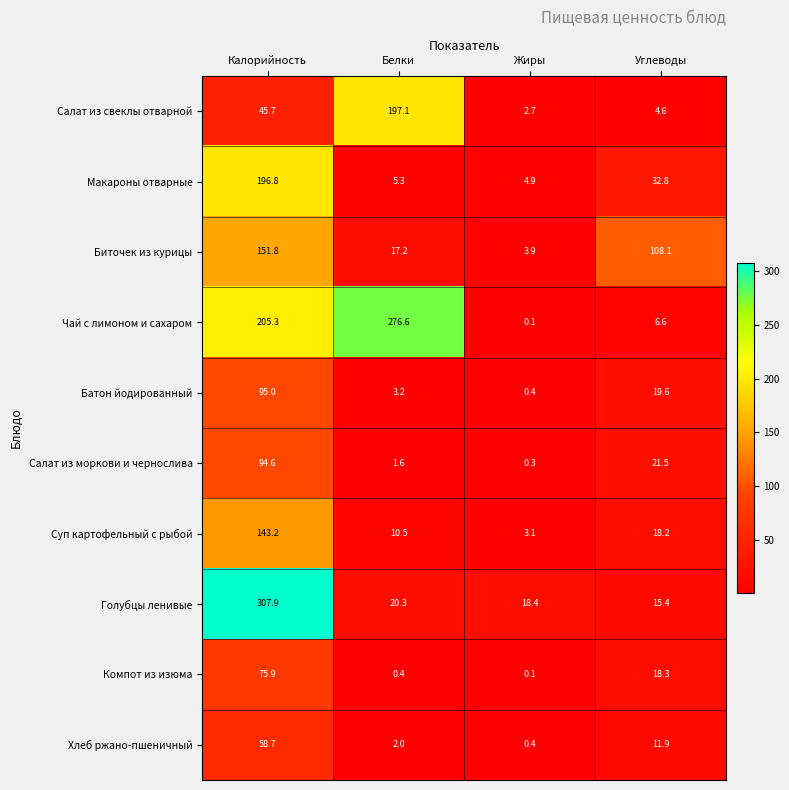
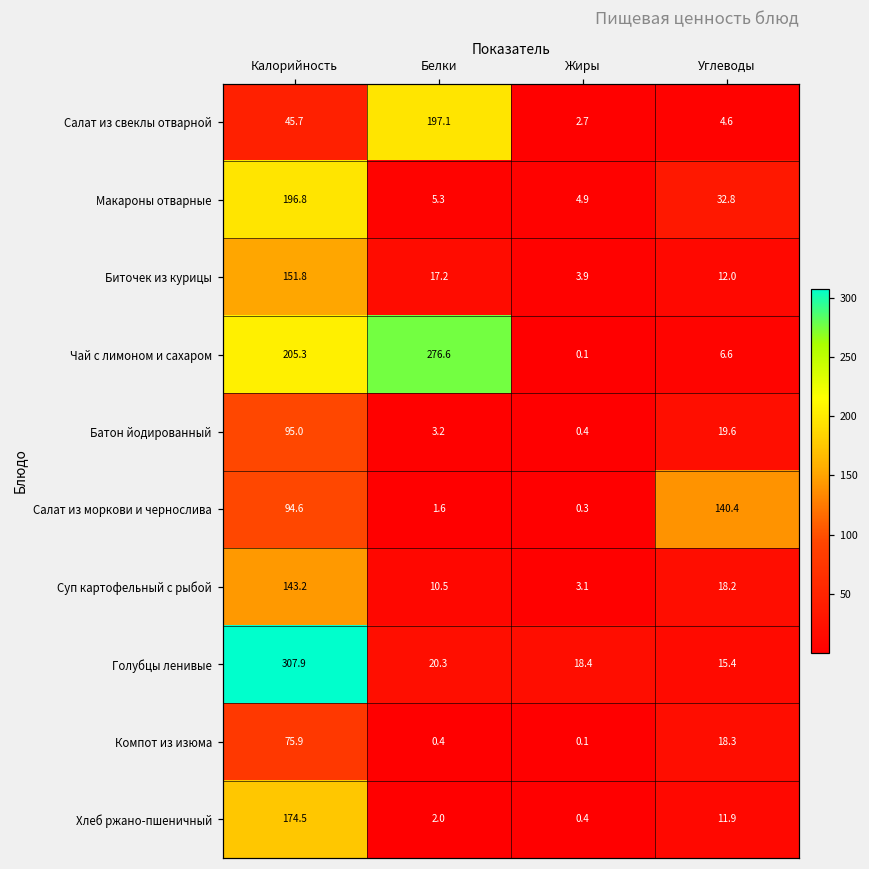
  {
    "Салат из свеклы отварной": {
      "Калорийность": 45.7,
      "Белки": 197.1,
      "Жиры": 2.7,
      "Углеводы": 4.6
    },
    "Макароны отварные": {
      "Калорийность": 196.8,
      "Белки": 5.3,
      "Жиры": 4.9,
      "Углеводы": 32.8
    },
    "Биточек из курицы": {
      "Калорийность": 151.8,
      "Белки": 17.2,
      "Жиры": 3.9,
-     "Углеводы": 108.1
+     "Углеводы": 12.0
    },
    "Чай с лимоном и сахаром": {
      "Калорийность": 205.3,
      "Белки": 276.6,
      "Жиры": 0.1,
      "Углеводы": 6.6
    },
    "Батон йодированный": {
      "Калорийность": 95.0,
      "Белки": 3.2,
      "Жиры": 0.4,
      "Углеводы": 19.6
    },
    "Салат из моркови и чернослива": {
      "Калорийность": 94.6,
      "Белки": 1.6,
      "Жиры": 0.3,
-     "Углеводы": 21.5
+     "Углеводы": 140.4
    },
    "Суп картофельный с рыбой": {
      "Калорийность": 143.2,
      "Белки": 10.5,
      "Жиры": 3.1,
      "Углеводы": 18.2
    },
    "Голубцы ленивые": {
      "Калорийность": 307.9,
      "Белки": 20.3,
      "Жиры": 18.4,
      "Углеводы": 15.4
    },
    "Компот из изюма": {
      "Калорийность": 75.9,
      "Белки": 0.4,
      "Жиры": 0.1,
      "Углеводы": 18.3
    },
    "Хлеб ржано-пшеничный": {
-     "Калорийность": 58.7,
+     "Калорийность": 174.5,
      "Белки": 2.0,
      "Жиры": 0.4,
      "Углеводы": 11.9
    }
  }
